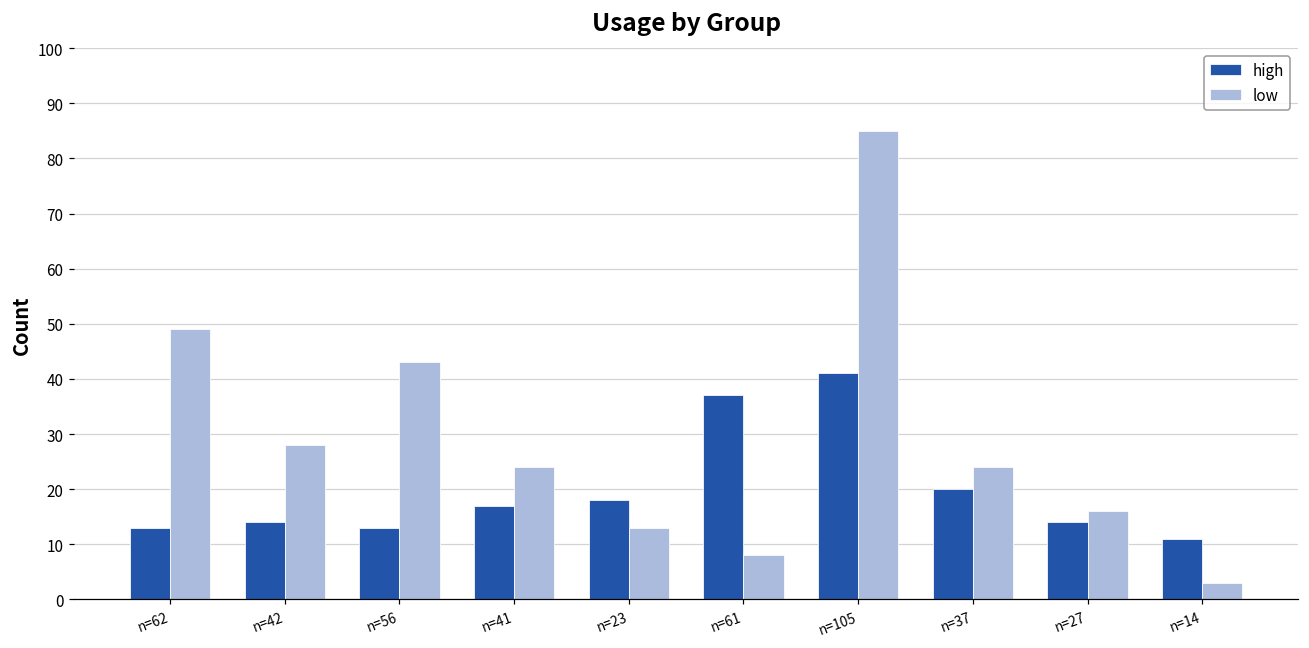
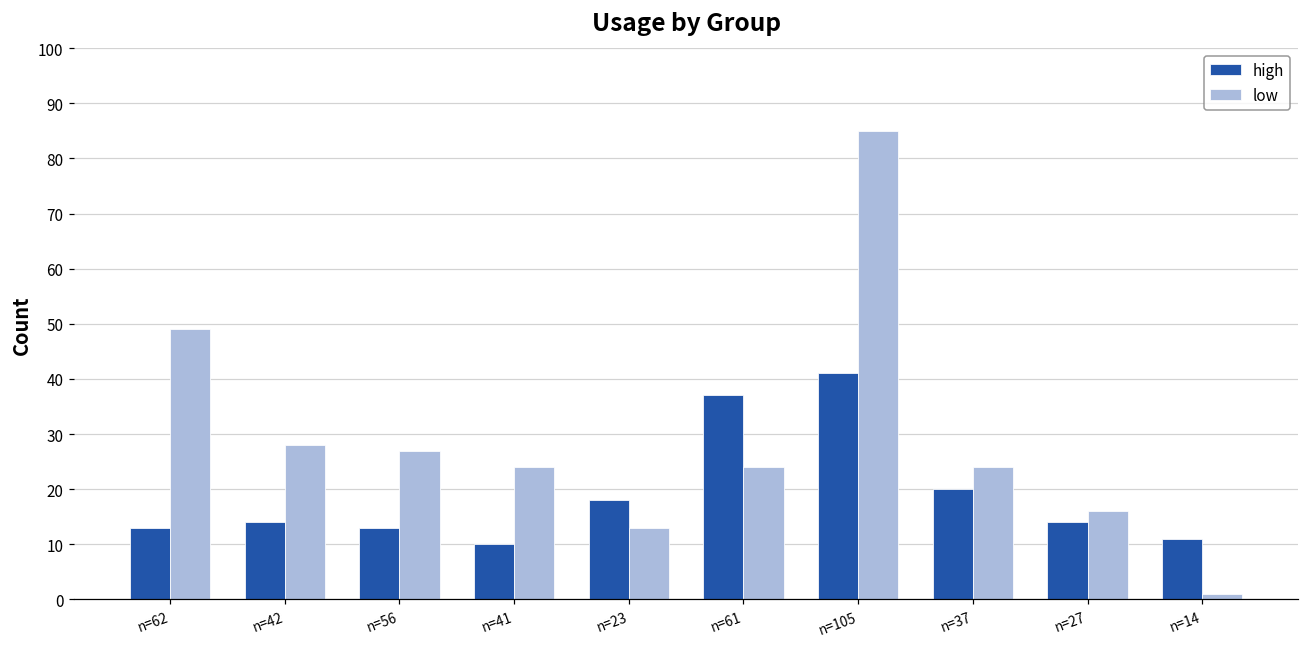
  {
    "high": {
      "n=62": 13,
      "n=42": 14,
      "n=56": 13,
-     "n=41": 17,
+     "n=41": 10,
      "n=23": 18,
      "n=61": 37,
      "n=105": 41,
      "n=37": 20,
      "n=27": 14,
      "n=14": 11
    },
    "low": {
      "n=62": 49,
      "n=42": 28,
-     "n=56": 43,
+     "n=56": 27,
      "n=41": 24,
      "n=23": 13,
-     "n=61": 8,
+     "n=61": 24,
      "n=105": 85,
      "n=37": 24,
      "n=27": 16,
-     "n=14": 3
+     "n=14": 1
    }
  }
